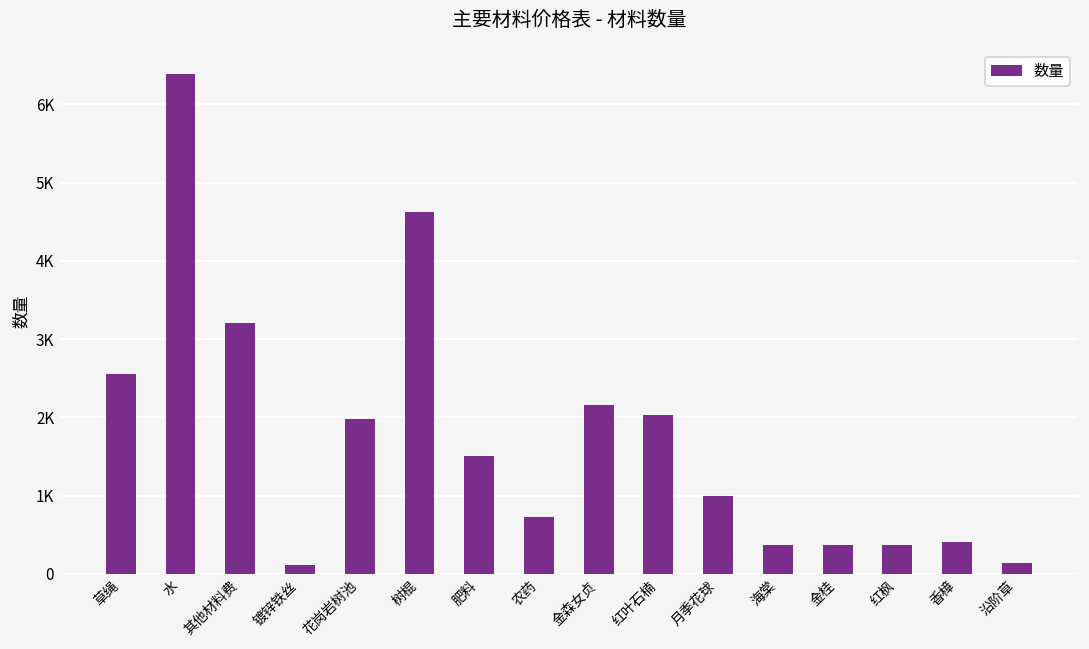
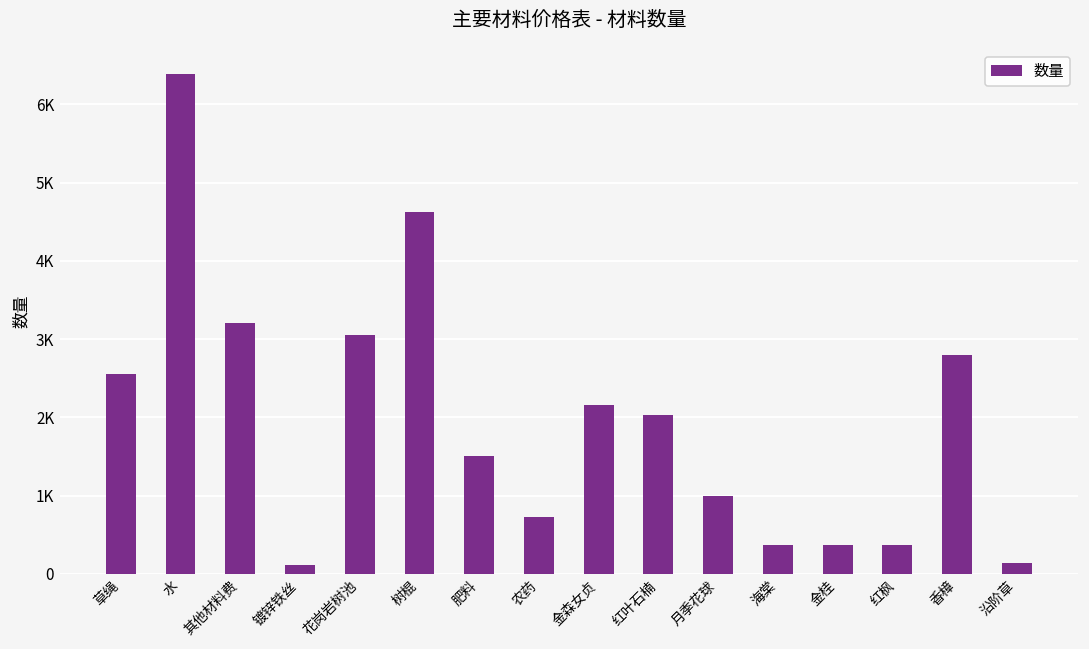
  {
    "草绳": 2600,
    "水": 6400,
    "其他材料费": 3200,
    "镀锌铁丝": 100,
-   "花岗岩树池": 2000,
+   "花岗岩树池": 3100,
    "树棍": 4600,
    "肥料": 1500,
    "农药": 700,
    "金森女贞": 2200,
    "红叶石楠": 2000,
    "月季花球": 1000,
    "海棠": 400,
    "金桂": 400,
    "红枫": 400,
-   "香樟": 400,
+   "香樟": 2800,
    "沿阶草": 100
  }
